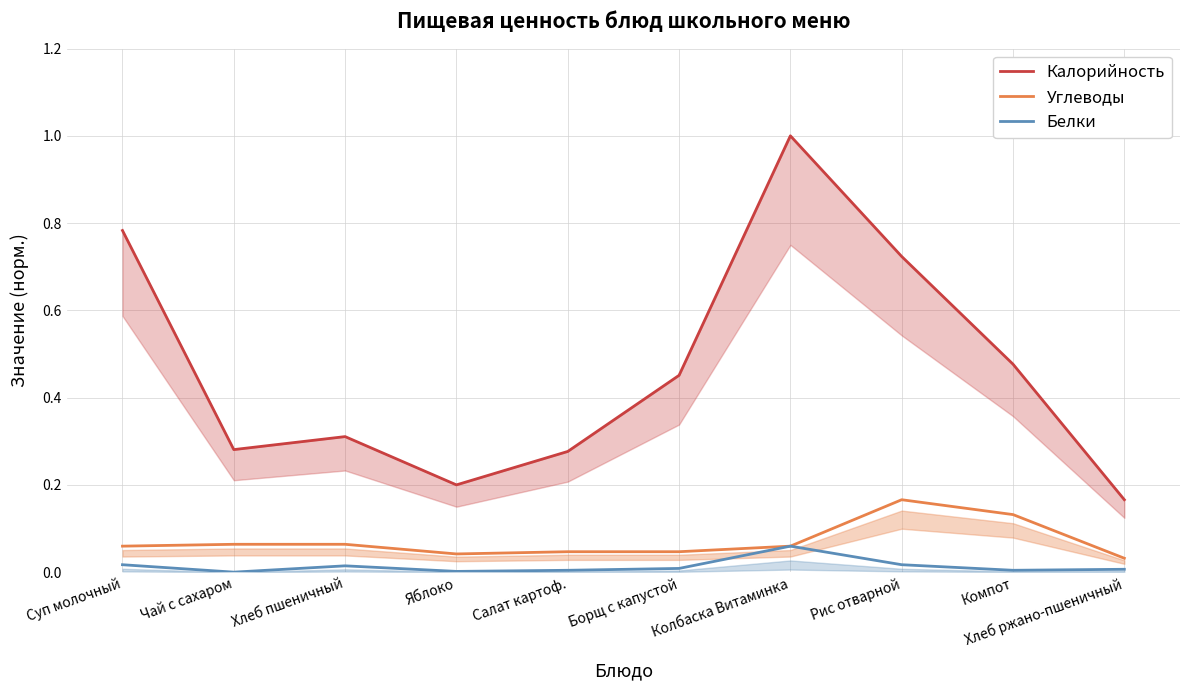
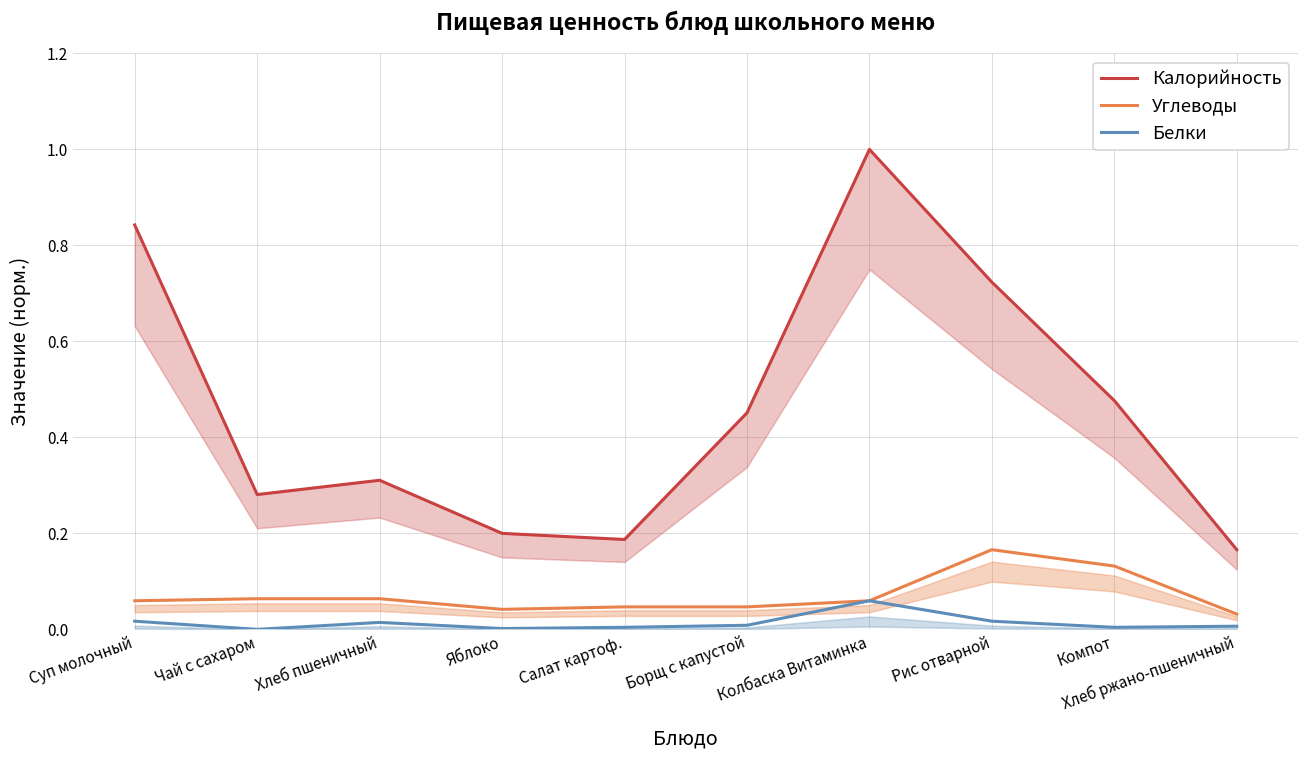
  {
    "Калорийность": {
-     "Суп молочный": 0.78,
+     "Суп молочный": 0.84,
      "Чай с сахаром": 0.28,
      "Хлеб пшеничный": 0.31,
      "Яблоко": 0.20,
-     "Салат картоф.": 0.28,
+     "Салат картоф.": 0.19,
      "Борщ с капустой": 0.45,
      "Колбаска Витаминка": 1.00,
      "Рис отварной": 0.72,
      "Компот": 0.48,
      "Хлеб ржано-пшеничный": 0.17
    }
  }
